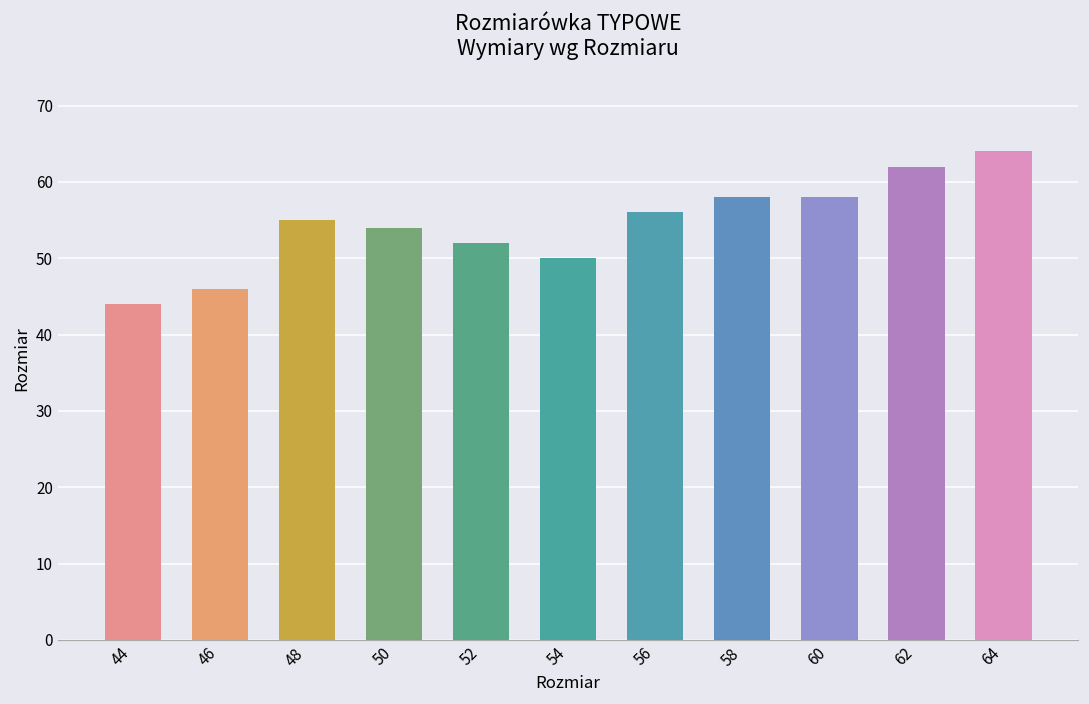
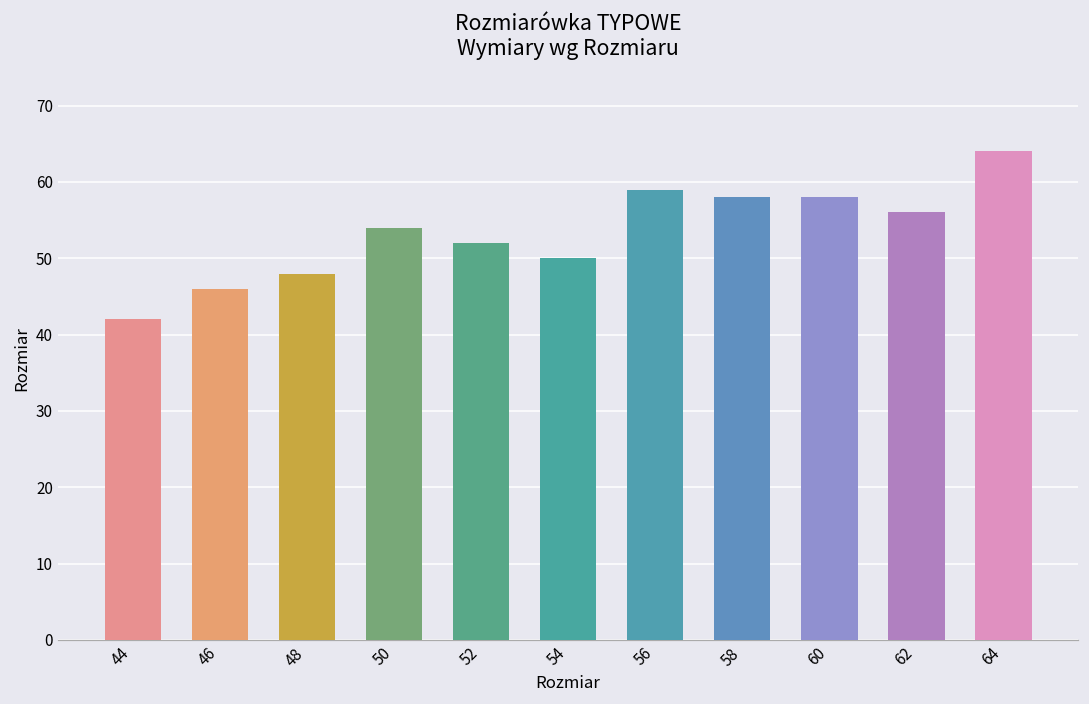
  {
-   "44": 44,
+   "44": 42,
    "46": 46,
-   "48": 55,
+   "48": 48,
    "50": 54,
    "52": 52,
    "54": 50,
-   "56": 56,
+   "56": 59,
    "58": 58,
    "60": 58,
-   "62": 62,
+   "62": 56,
    "64": 64
  }
